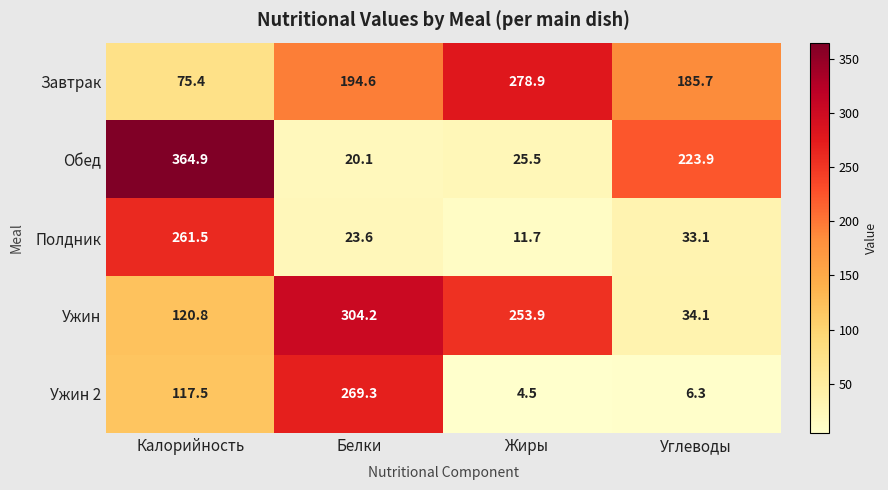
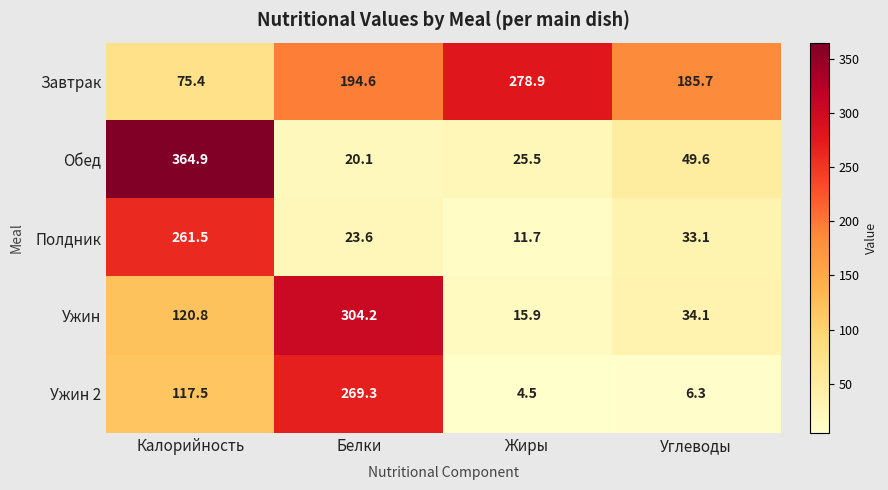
  {
    "Завтрак": {
      "Калорийность": 75.4,
      "Белки": 194.6,
      "Жиры": 278.9,
      "Углеводы": 185.7
    },
    "Обед": {
      "Калорийность": 364.9,
      "Белки": 20.1,
      "Жиры": 25.5,
-     "Углеводы": 223.9
+     "Углеводы": 49.6
    },
    "Полдник": {
      "Калорийность": 261.5,
      "Белки": 23.6,
      "Жиры": 11.7,
      "Углеводы": 33.1
    },
    "Ужин": {
      "Калорийность": 120.8,
      "Белки": 304.2,
-     "Жиры": 253.9,
+     "Жиры": 15.9,
      "Углеводы": 34.1
    },
    "Ужин 2": {
      "Калорийность": 117.5,
      "Белки": 269.3,
      "Жиры": 4.5,
      "Углеводы": 6.3
    }
  }
